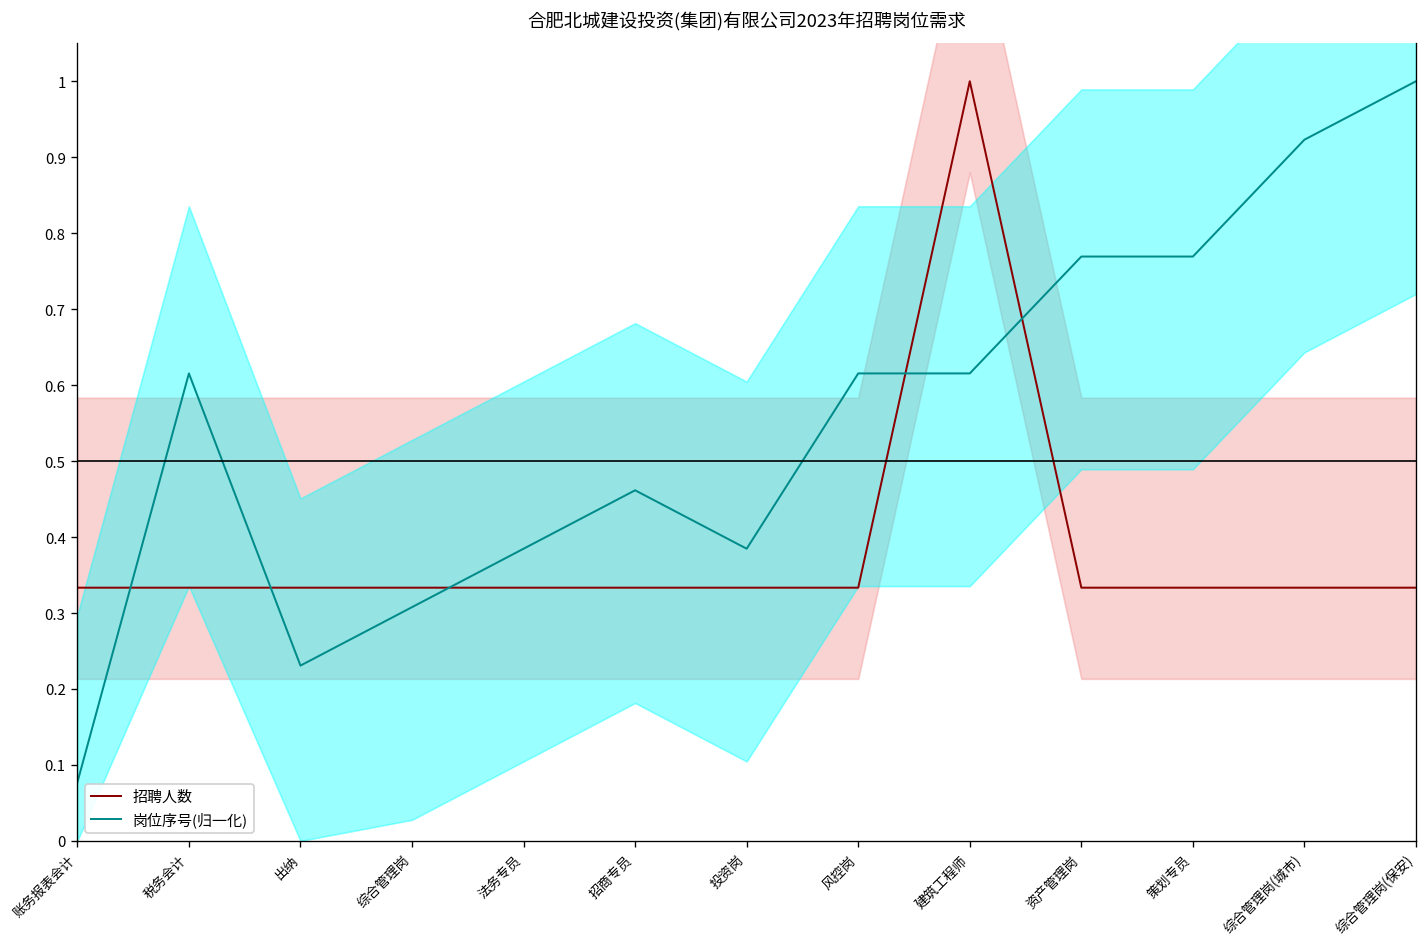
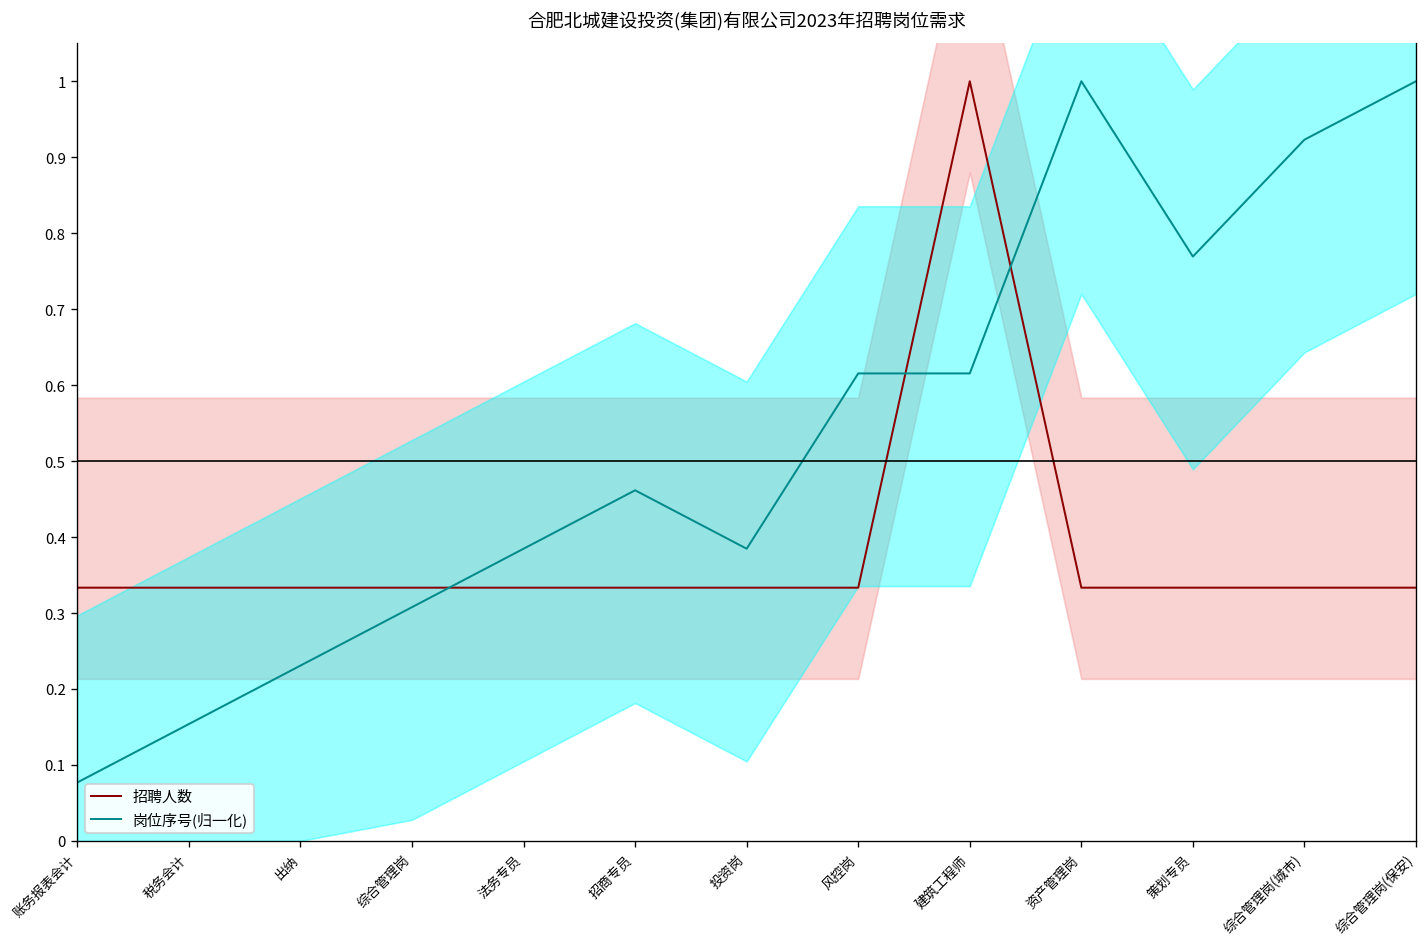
  {
    "招聘人数": {
      "账务报表会计": 0.33,
      "税务会计": 0.33,
      "出纳": 0.33,
      "综合管理岗": 0.33,
      "法务专员": 0.33,
      "招商专员": 0.33,
      "投资岗": 0.33,
      "风控岗": 0.33,
      "建筑工程师": 1.00,
      "资产管理岗": 0.33,
      "策划专员": 0.33,
      "综合管理岗(城市)": 0.33,
      "综合管理岗(保安)": 0.33
    },
    "岗位序号(归一化)": {
      "账务报表会计": 0.08,
-     "税务会计": 0.62,
+     "税务会计": 0.15,
      "出纳": 0.23,
      "综合管理岗": 0.31,
      "法务专员": 0.38,
      "招商专员": 0.46,
      "投资岗": 0.38,
      "风控岗": 0.62,
      "建筑工程师": 0.62,
-     "资产管理岗": 0.77,
+     "资产管理岗": 1.00,
      "策划专员": 0.77,
      "综合管理岗(城市)": 0.92,
      "综合管理岗(保安)": 1.00
    }
  }
